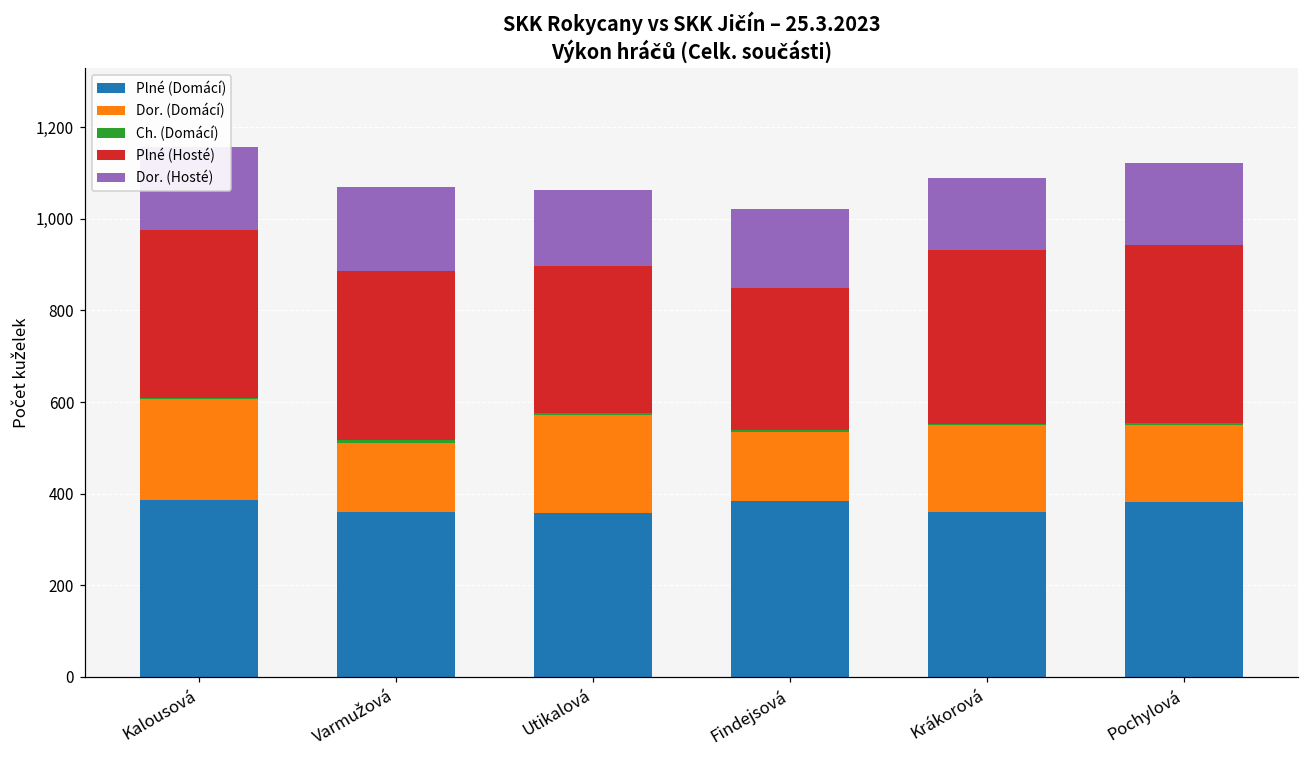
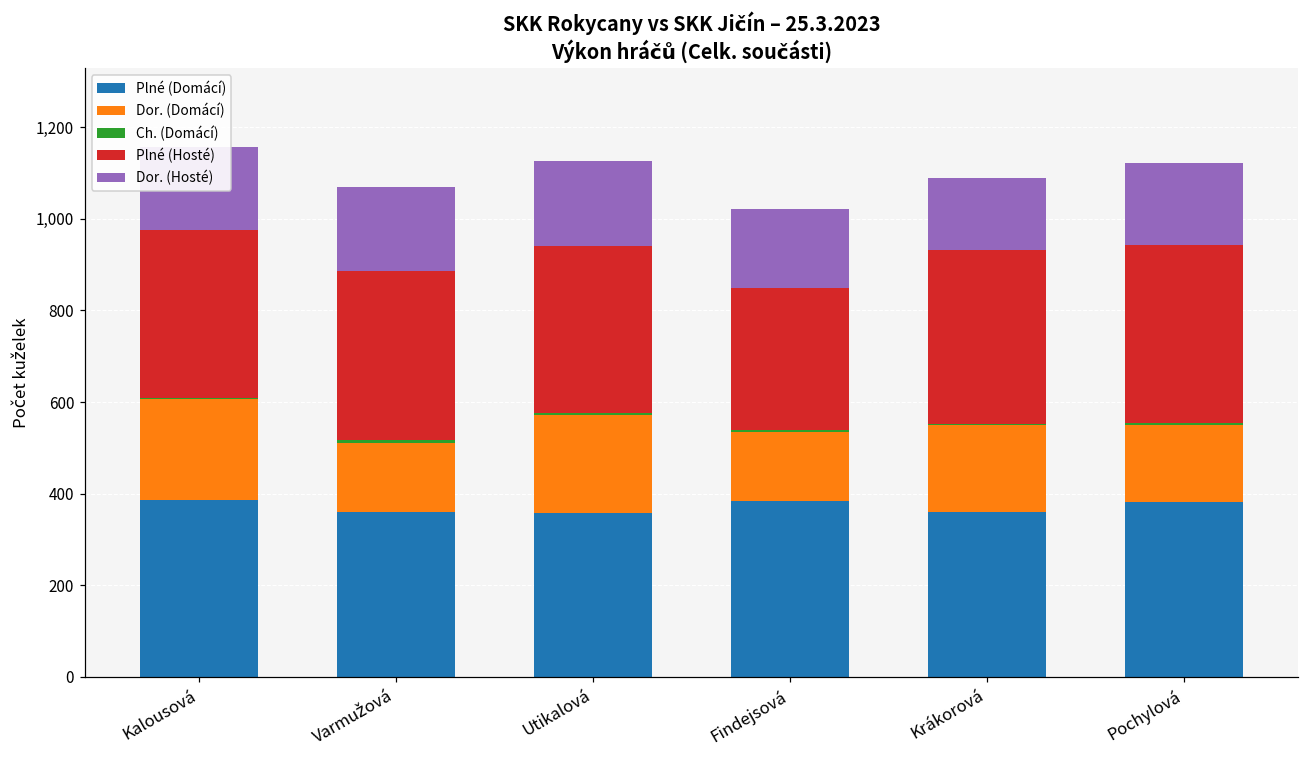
  {
    "Plné (Domácí)": {
      "Kalousová": 390,
      "Varmužová": 360,
      "Utikalová": 360,
      "Findejsová": 390,
      "Krákorová": 360,
      "Pochylová": 380
    },
    "Dor. (Domácí)": {
      "Kalousová": 220,
      "Varmužová": 150,
      "Utikalová": 220,
      "Findejsová": 150,
      "Krákorová": 190,
      "Pochylová": 170
    },
    "Ch. (Domácí)": {
      "Varmužová": 10
    },
    "Plné (Hosté)": {
      "Kalousová": 370,
      "Varmužová": 370,
-     "Utikalová": 320,
+     "Utikalová": 360,
      "Findejsová": 310,
      "Krákorová": 380,
      "Pochylová": 390
    },
    "Dor. (Hosté)": {
      "Varmužová": 180,
-     "Utikalová": 170,
+     "Utikalová": 190,
      "Findejsová": 170,
      "Krákorová": 160,
      "Pochylová": 180
    }
  }
